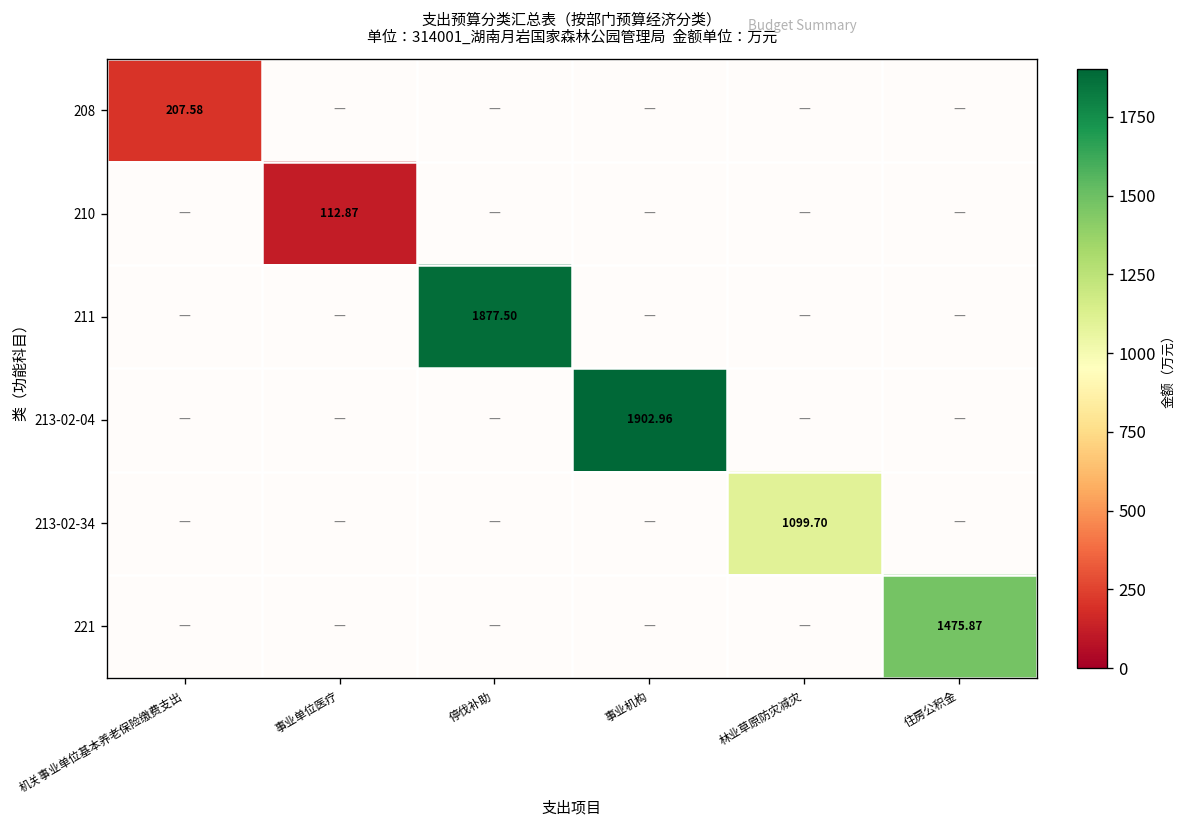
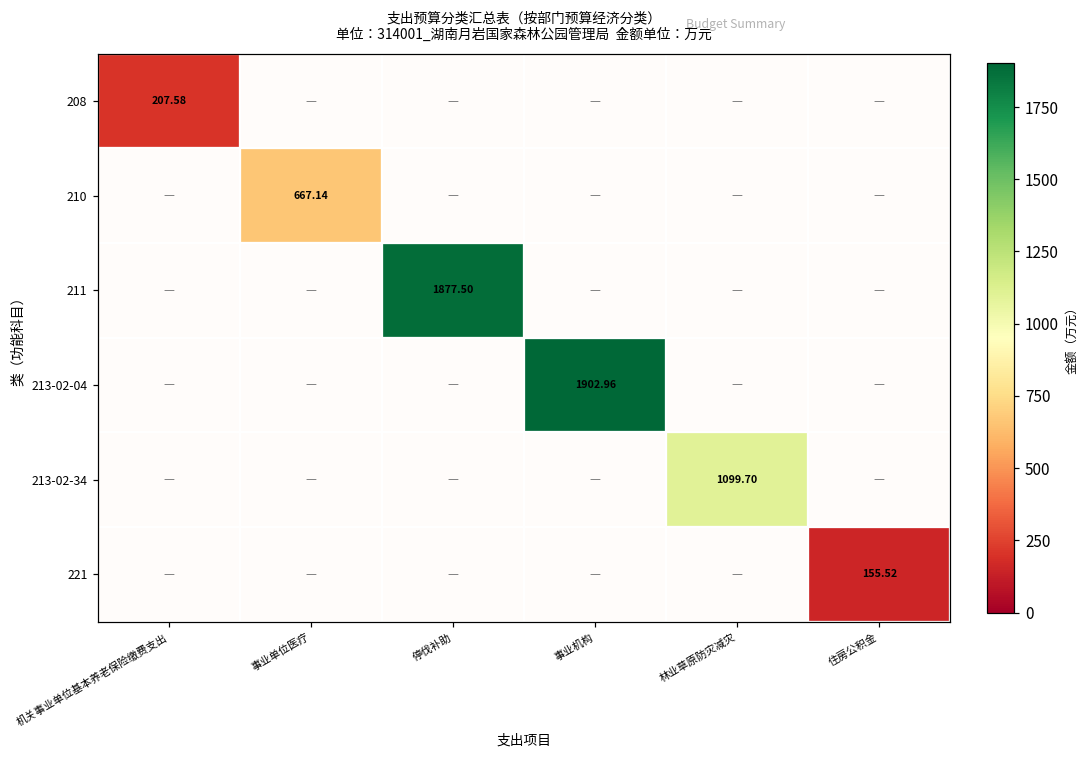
  {
    "208": {
      "机关事业单位基本养老保险缴费支出": 207.58
    },
    "210": {
-     "事业单位医疗": 112.87
+     "事业单位医疗": 667.14
    },
    "211": {
      "停伐补助": 1877.50
    },
    "213-02-04": {
      "事业机构": 1902.96
    },
    "213-02-34": {
      "林业草原防灾减灾": 1099.70
    },
    "221": {
-     "住房公积金": 1475.87
+     "住房公积金": 155.52
    }
  }
